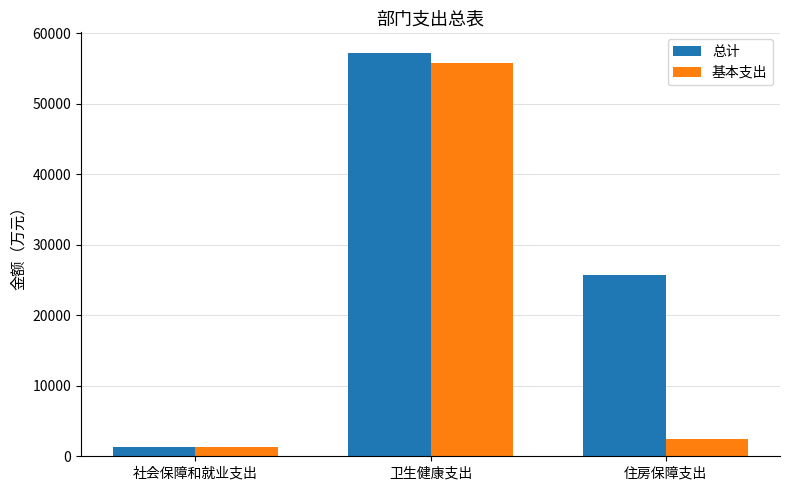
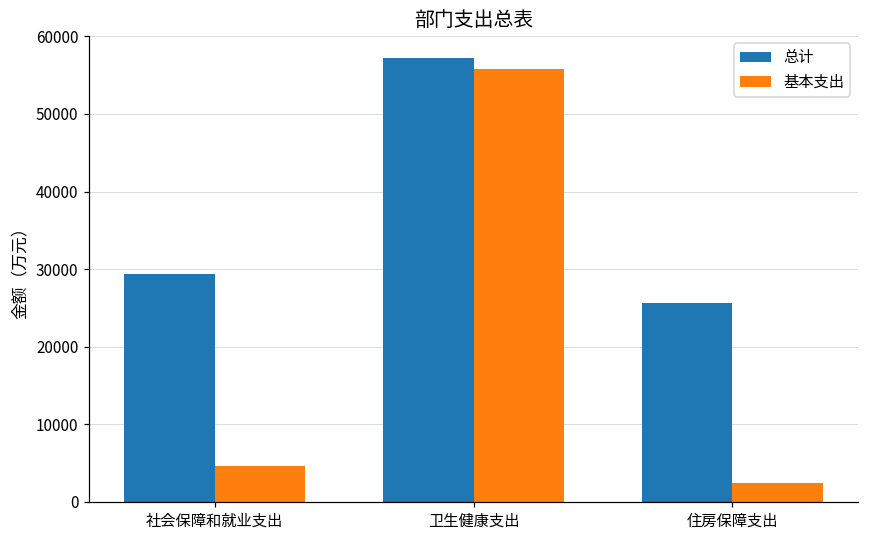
  {
    "总计": {
-     "社会保障和就业支出": 1000,
+     "社会保障和就业支出": 29000,
      "卫生健康支出": 57000,
      "住房保障支出": 26000
    },
    "基本支出": {
-     "社会保障和就业支出": 1000,
+     "社会保障和就业支出": 5000,
      "卫生健康支出": 56000,
      "住房保障支出": 2000
    }
  }
